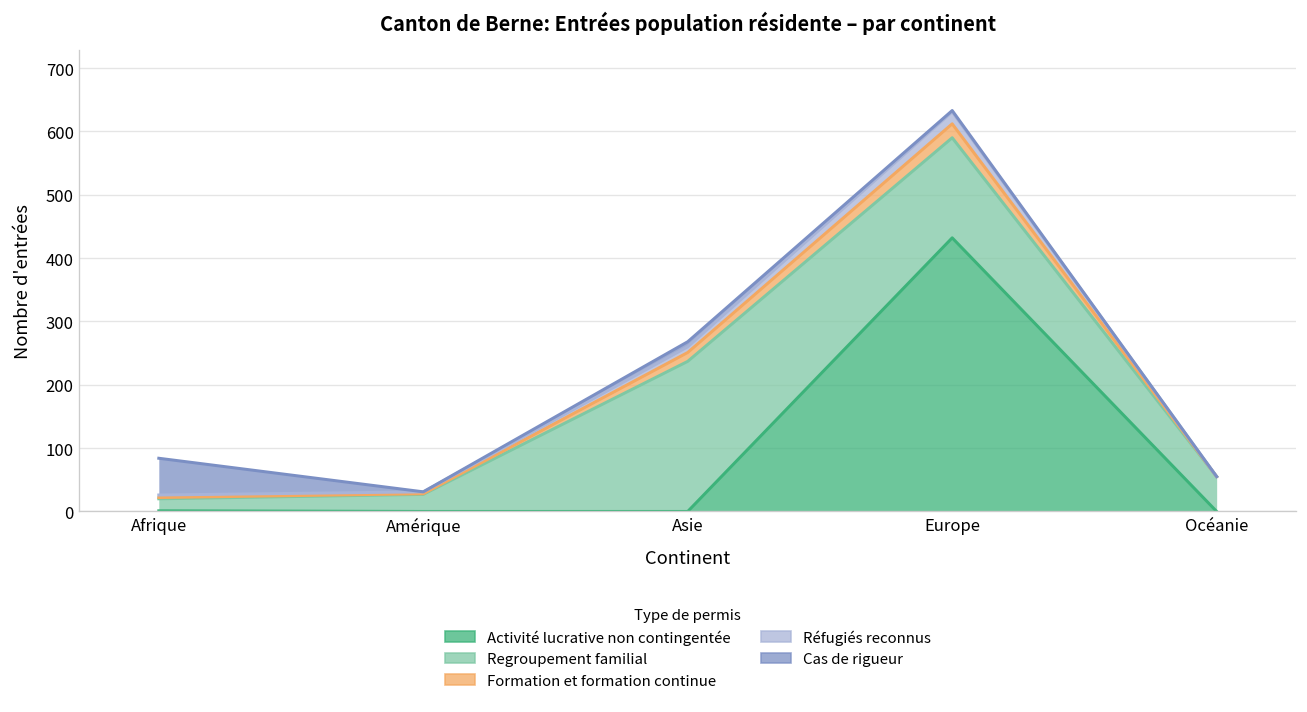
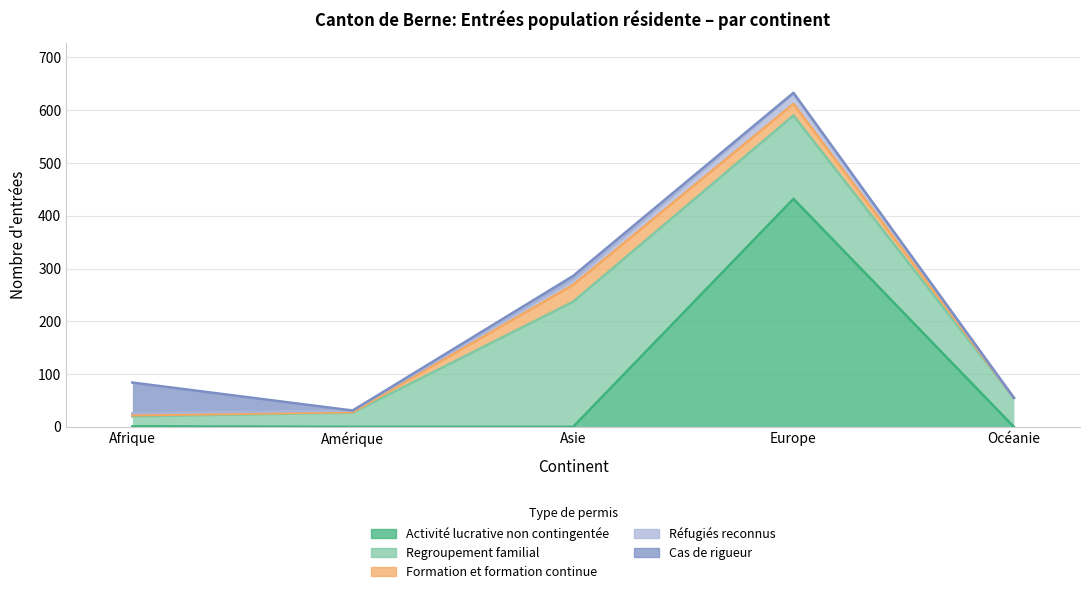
  {
    "Activité lucrative non contingentée": {
      "Afrique": 0,
      "Amérique": 0,
      "Asie": 0,
      "Europe": 430,
      "Océanie": 0
    },
    "Regroupement familial": {
      "Asie": 240,
      "Europe": 160
    },
    "Formation et formation continue": {
-     "Asie": 10,
+     "Asie": 30,
      "Europe": 20
    },
    "Réfugiés reconnus": {
      "Asie": 10
    },
    "Cas de rigueur": {
      "Afrique": 60,
      "Asie": 10
    }
  }
